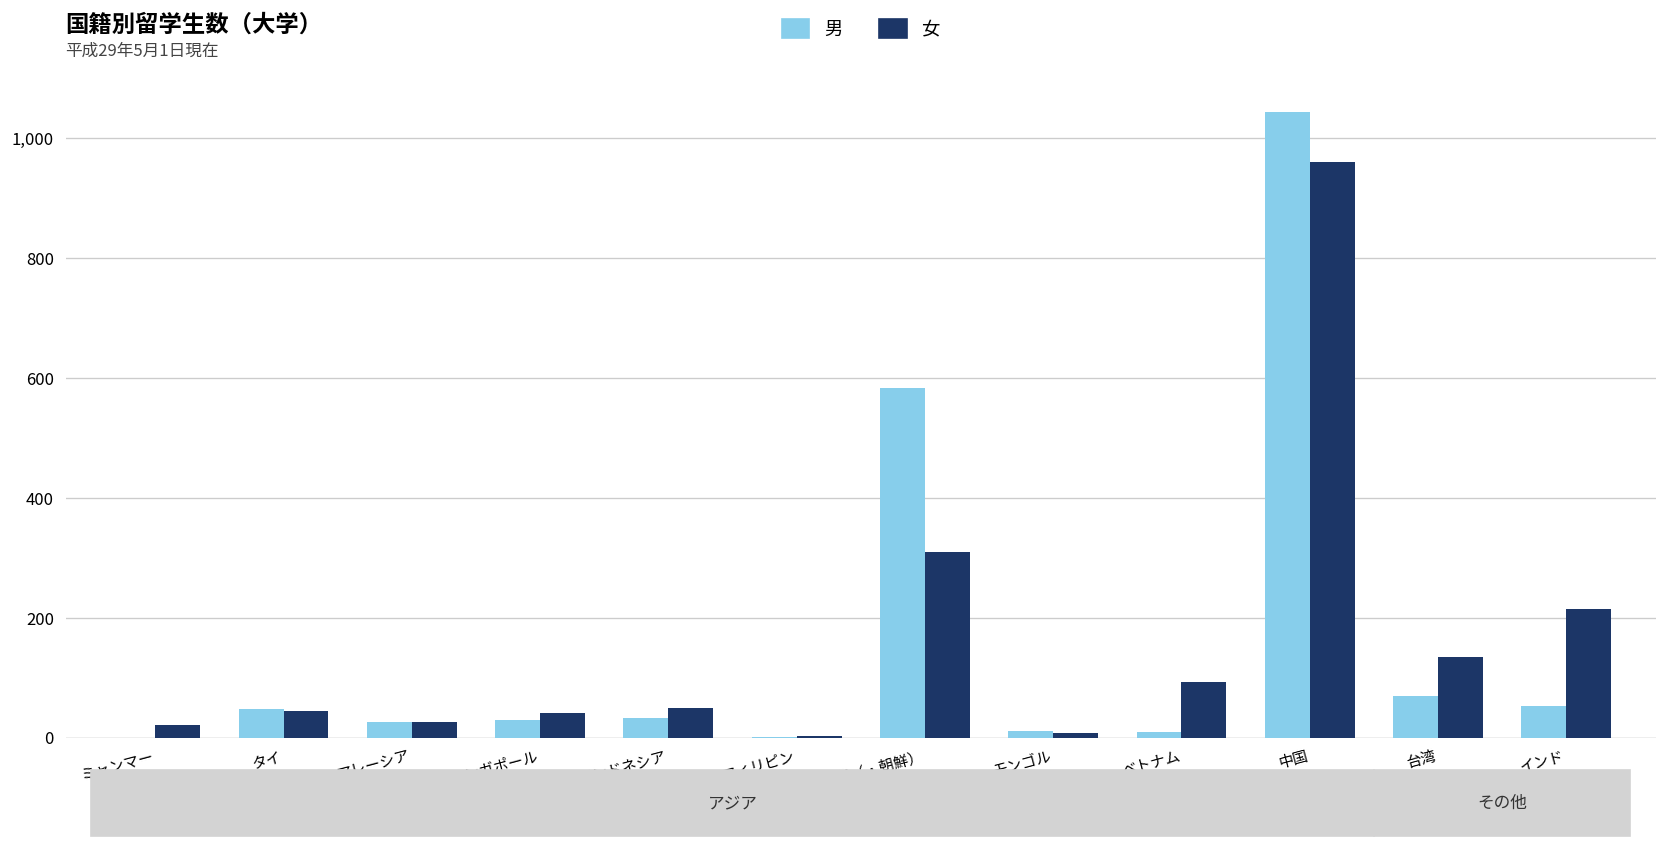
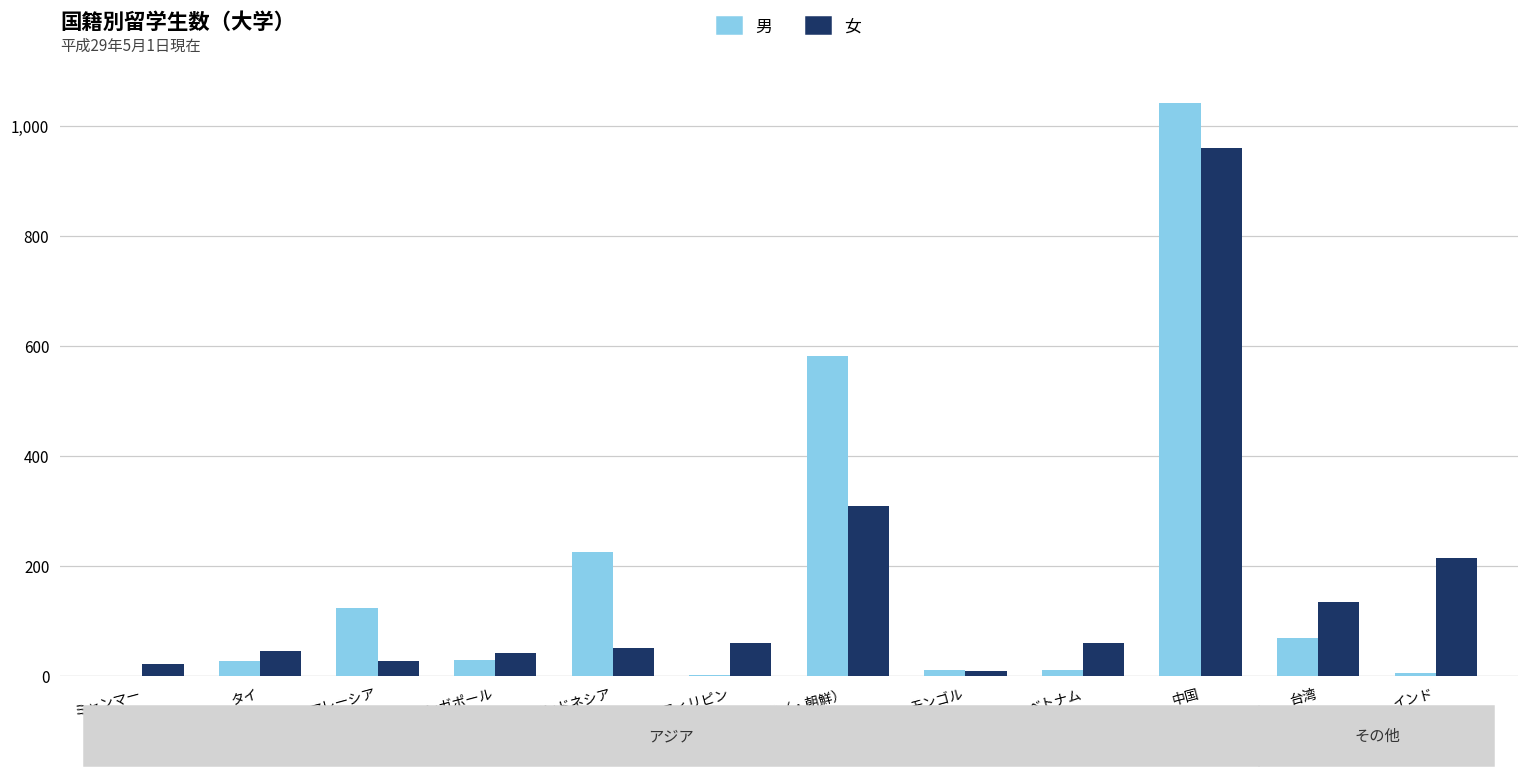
  {
    "男": {
      "ミャンマー": "0",
-     "タイ": "50",
-     "マレーシア": "30",
+     "タイ": "30",
+     "マレーシア": "120",
      "シンガポール": "30",
-     "インドネシア": "30",
+     "インドネシア": "230",
      "韓国（・朝鮮）": "580",
      "モンゴル": "10",
      "ベトナム": "10",
      "中国": "1,040",
      "台湾": "70",
-     "インド": "50"
+     "インド": "10"
    },
    "女": {
      "ミャンマー": "20",
      "タイ": "50",
      "マレーシア": "30",
      "シンガポール": "40",
      "インドネシア": "50",
-     "フィリピン": "0",
+     "フィリピン": "60",
      "韓国（・朝鮮）": "310",
      "モンゴル": "10",
-     "ベトナム": "90",
+     "ベトナム": "60",
      "中国": "960",
      "台湾": "140",
      "インド": "220"
    }
  }
